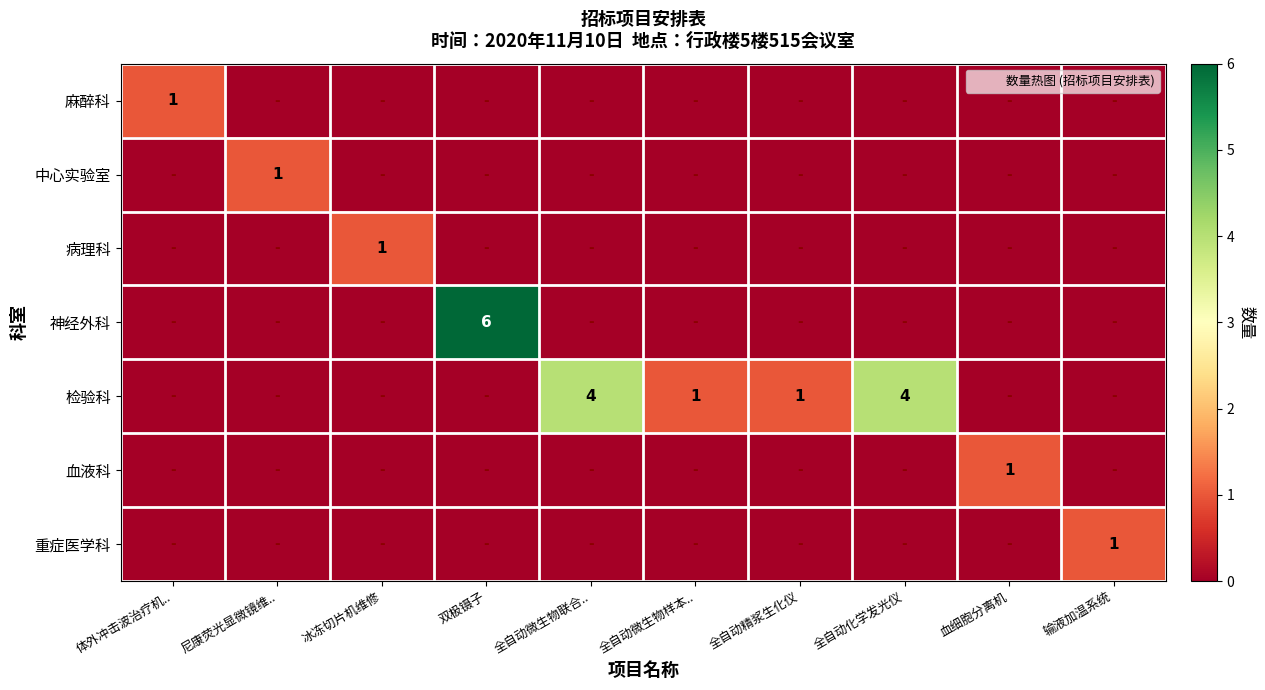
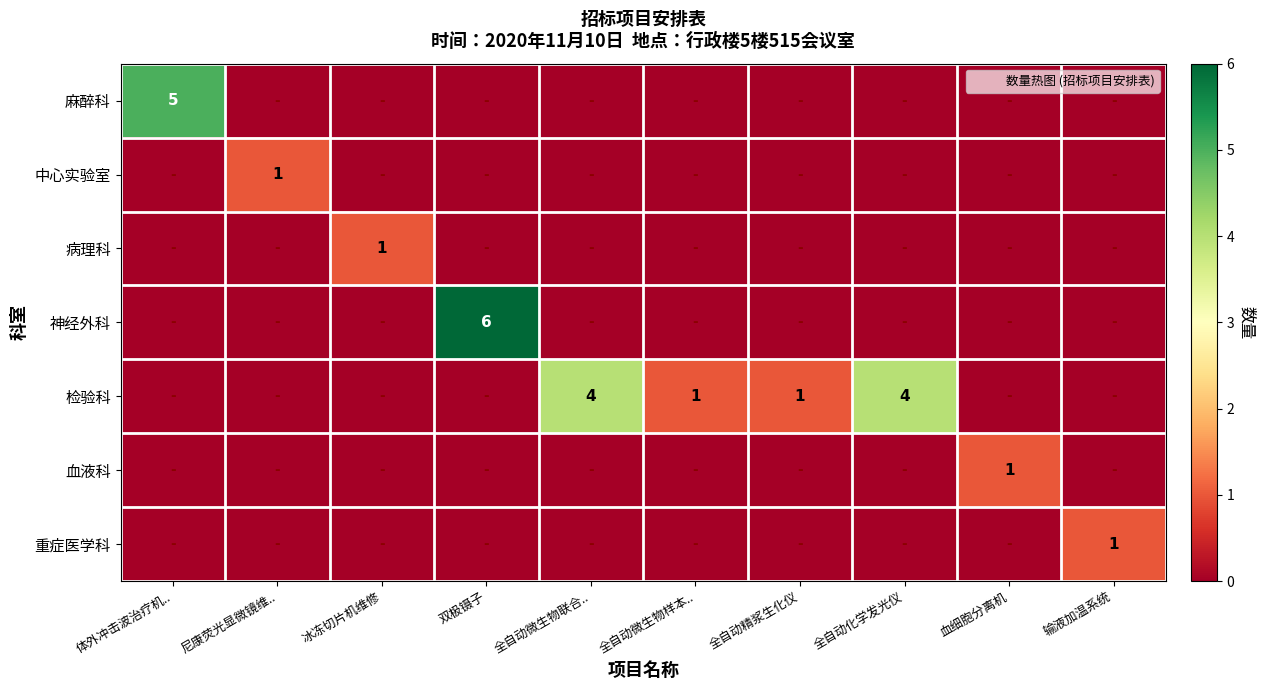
  {
    "麻醉科": {
-     "体外冲击波治疗机..": 1
+     "体外冲击波治疗机..": 5
    },
    "中心实验室": {
      "尼康荧光显微镜维..": 1
    },
    "病理科": {
      "冰冻切片机维修": 1
    },
    "神经外科": {
      "双极镊子": 6
    },
    "检验科": {
      "全自动微生物联合..": 4,
      "全自动微生物样本..": 1,
      "全自动精浆生化仪": 1,
      "全自动化学发光仪": 4
    },
    "血液科": {
      "血细胞分离机": 1
    },
    "重症医学科": {
      "输液加温系统": 1
    }
  }
